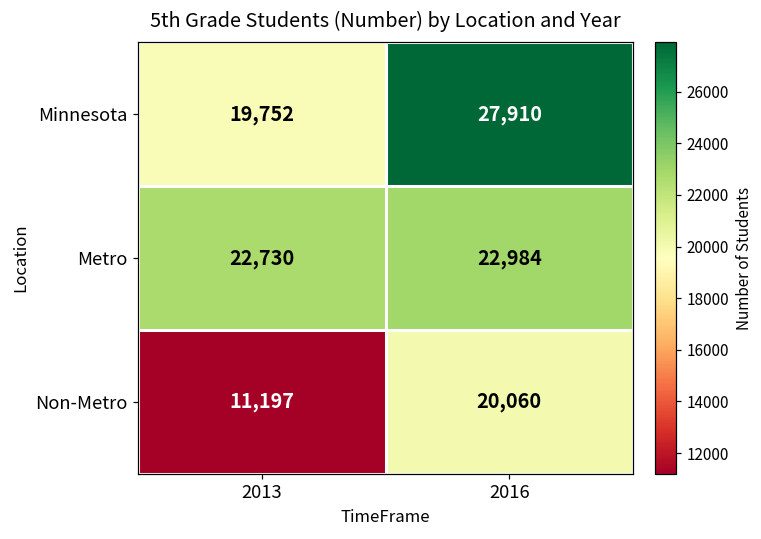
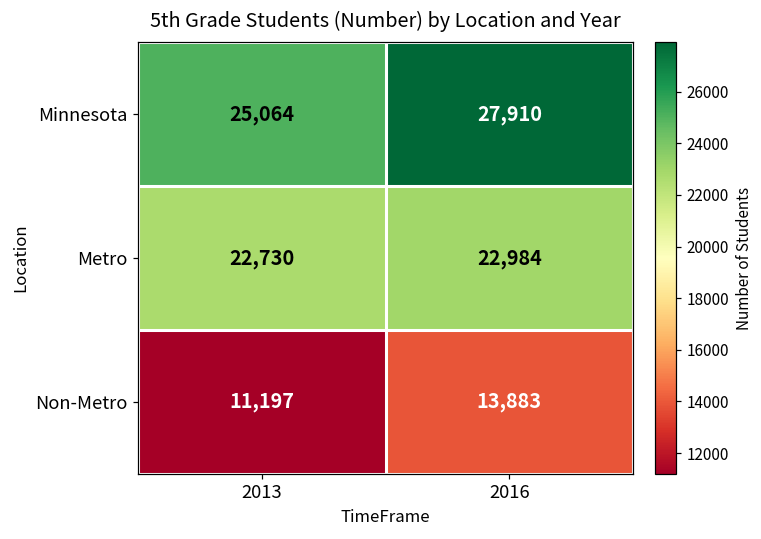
  {
    "Minnesota": {
-     "2013": "19,752",
+     "2013": "25,064",
      "2016": "27,910"
    },
    "Metro": {
      "2013": "22,730",
      "2016": "22,984"
    },
    "Non-Metro": {
      "2013": "11,197",
-     "2016": "20,060"
+     "2016": "13,883"
    }
  }
